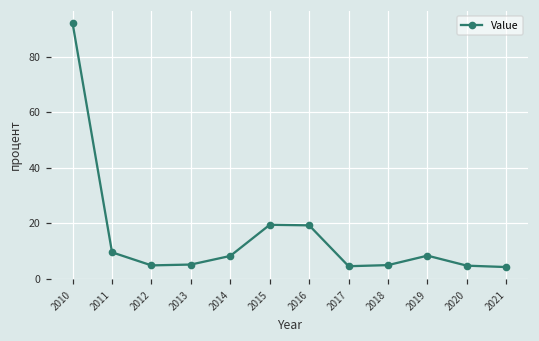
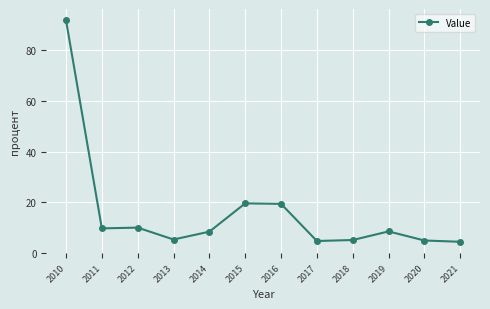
  {
    "2010": 92,
    "2011": 10,
-   "2012": 5,
+   "2012": 10,
    "2013": 5,
    "2014": 8,
    "2015": 20,
    "2016": 19,
    "2017": 5,
    "2018": 5,
    "2019": 8,
    "2020": 5,
    "2021": 4
  }
